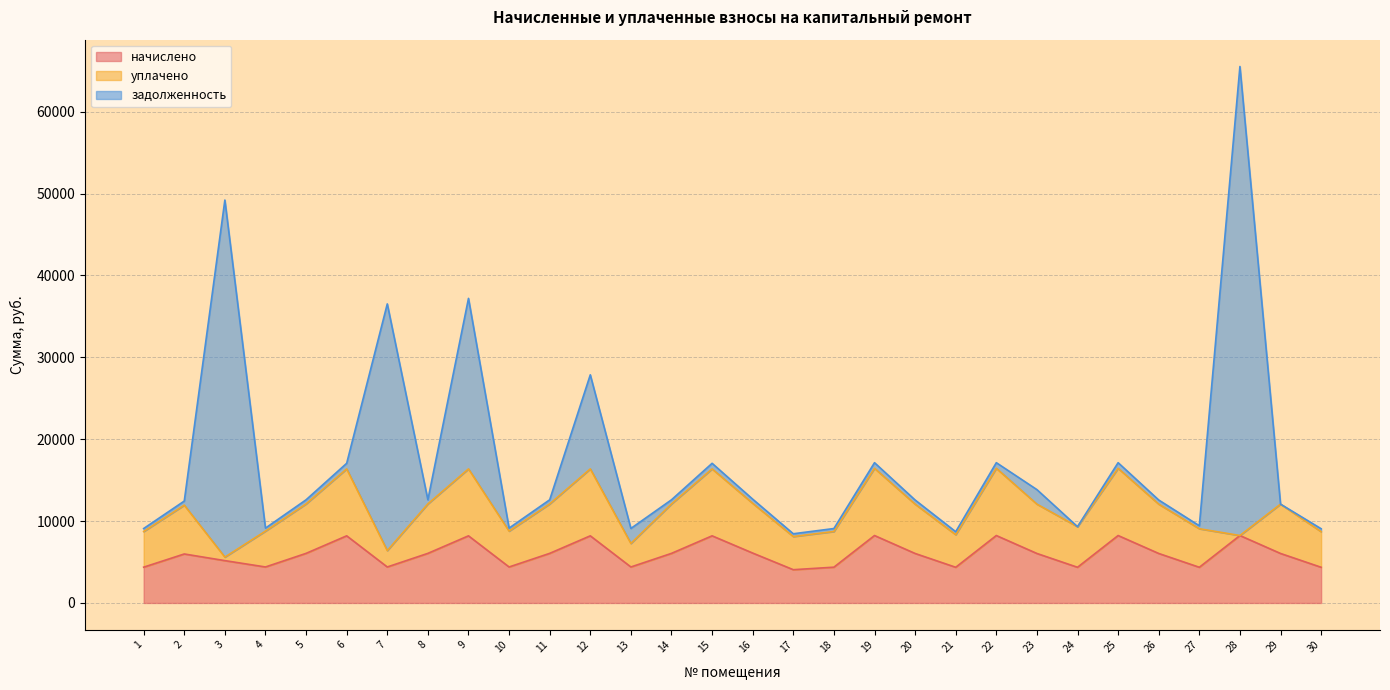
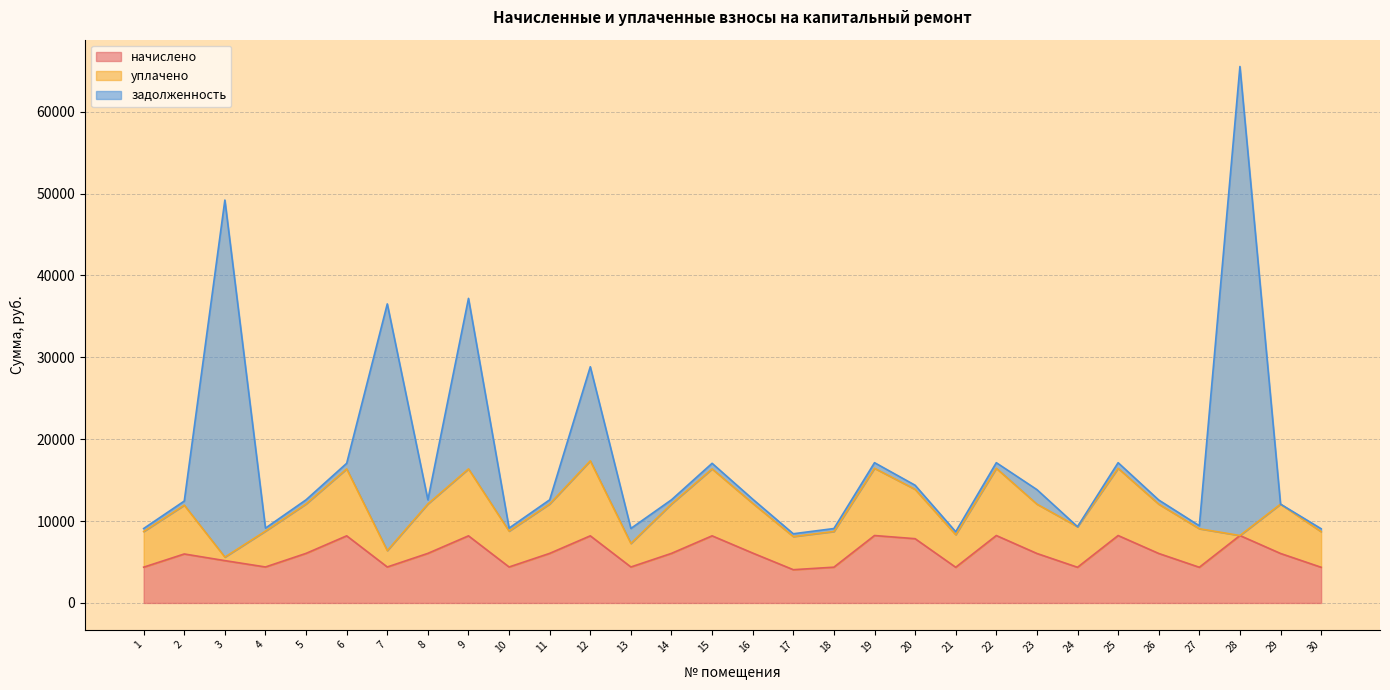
  {
    "начислено": {
      "1": 4000,
      "2": 6000,
      "3": 5000,
      "4": 4000,
      "5": 6000,
      "6": 8000,
      "7": 4000,
      "8": 6000,
      "9": 8000,
      "10": 4000,
      "11": 6000,
      "12": 8000,
      "13": 4000,
      "14": 6000,
      "15": 8000,
      "16": 6000,
      "17": 4000,
      "18": 4000,
      "19": 8000,
-     "20": 6000,
+     "20": 8000,
      "21": 4000,
      "22": 8000,
      "23": 6000,
      "24": 4000,
      "25": 8000,
      "26": 6000,
      "27": 4000,
      "29": 6000,
      "30": 4000
    },
    "уплачено": {
      "1": 4000,
      "2": 6000,
      "3": 0,
      "4": 4000,
      "5": 6000,
      "6": 8000,
      "7": 2000,
      "8": 6000,
      "9": 8000,
      "10": 4000,
      "11": 6000,
-     "12": 8000,
+     "12": 9000,
      "13": 3000,
      "14": 6000,
      "15": 8000,
      "16": 6000,
      "17": 4000,
      "18": 4000,
      "19": 8000,
      "20": 6000,
      "21": 4000,
      "22": 8000,
      "23": 6000,
      "25": 8000,
      "26": 6000,
      "27": 5000,
      "30": 4000
    },
    "задолженность": {
      "1": 0,
      "2": 0,
      "3": 44000,
      "4": 0,
      "5": 1000,
      "6": 1000,
      "7": 30000,
      "8": 1000,
      "9": 21000,
      "10": 0,
      "11": 1000,
      "12": 11000,
      "13": 2000,
      "14": 1000,
      "15": 1000,
      "16": 1000,
      "17": 0,
      "18": 0,
      "19": 1000,
      "20": 1000,
      "21": 0,
      "22": 1000,
      "23": 2000,
      "25": 1000,
      "26": 1000,
      "27": 0,
      "28": 57000,
      "30": 0
    }
  }
